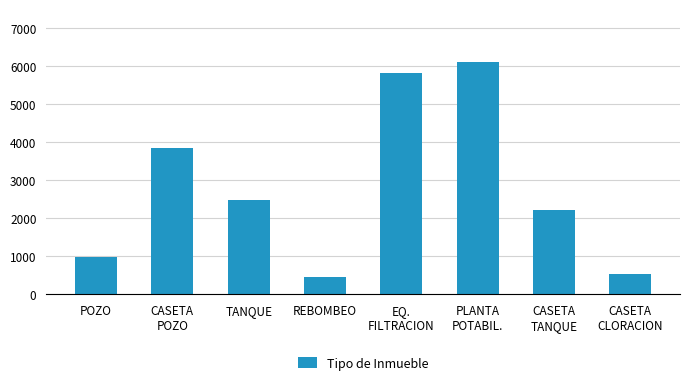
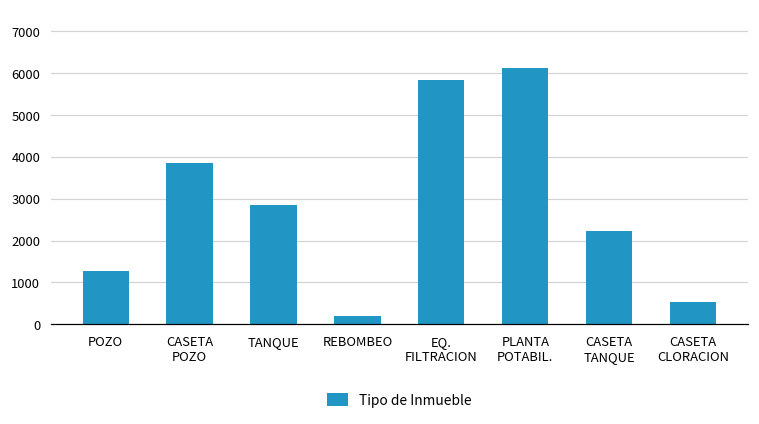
  {
-   "POZO": 1000,
+   "POZO": 1300,
    "CASETA POZO": 3800,
-   "TANQUE": 2500,
-   "REBOMBEO": 500,
+   "TANQUE": 2800,
+   "REBOMBEO": 200,
    "EQ. FILTRACION": 5800,
    "PLANTA POTABIL.": 6100,
    "CASETA TANQUE": 2200,
    "CASETA CLORACION": 500
  }
